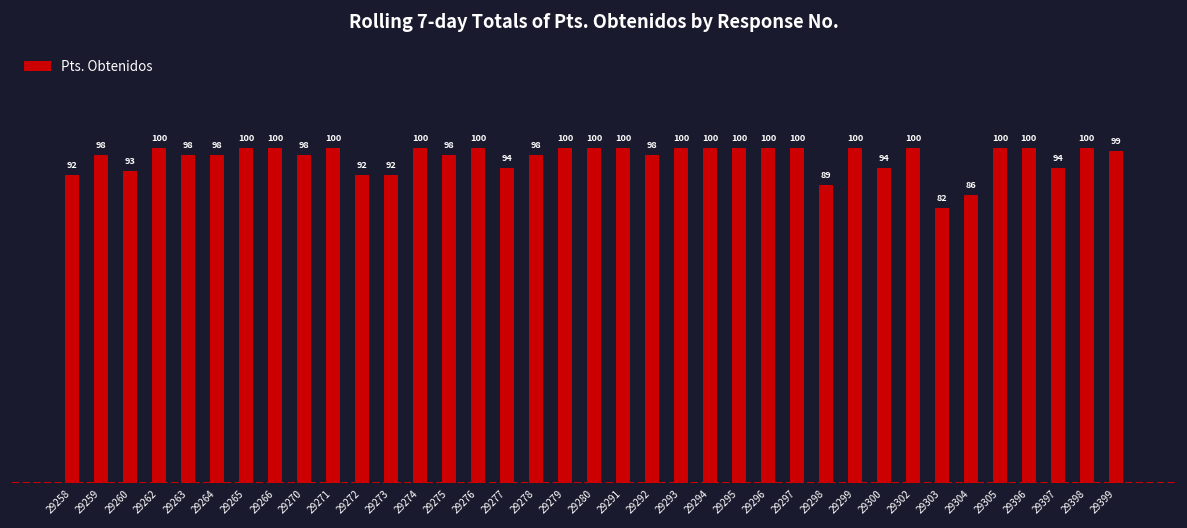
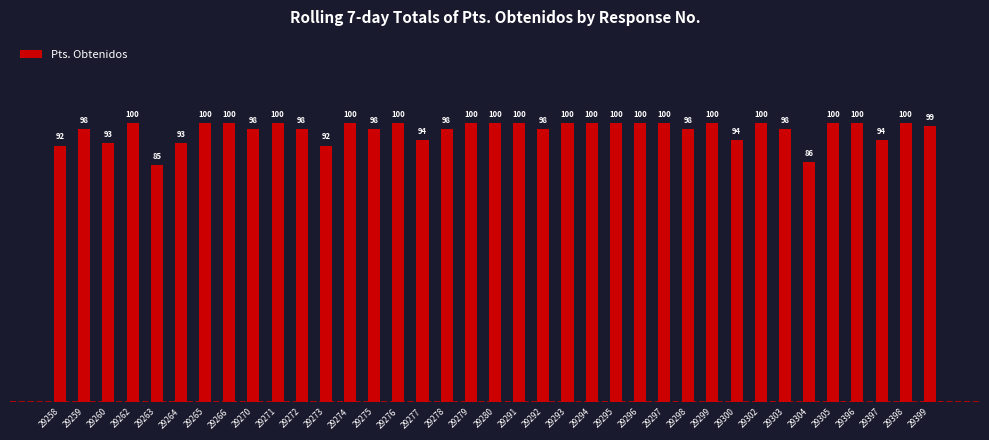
  {
    "29258": 92,
    "29259": 98,
    "29260": 93,
    "29262": 100,
-   "29263": 98,
-   "29264": 98,
+   "29263": 85,
+   "29264": 93,
    "29265": 100,
    "29266": 100,
    "29270": 98,
    "29271": 100,
-   "29272": 92,
+   "29272": 98,
    "29273": 92,
    "29274": 100,
    "29275": 98,
    "29276": 100,
    "29277": 94,
    "29278": 98,
    "29279": 100,
    "29280": 100,
    "29291": 100,
    "29292": 98,
    "29293": 100,
    "29294": 100,
    "29295": 100,
    "29296": 100,
    "29297": 100,
-   "29298": 89,
+   "29298": 98,
    "29299": 100,
    "29300": 94,
    "29302": 100,
-   "29303": 82,
+   "29303": 98,
    "29304": 86,
    "29305": 100,
    "29396": 100,
    "29397": 94,
    "29398": 100,
    "29399": 99
  }
